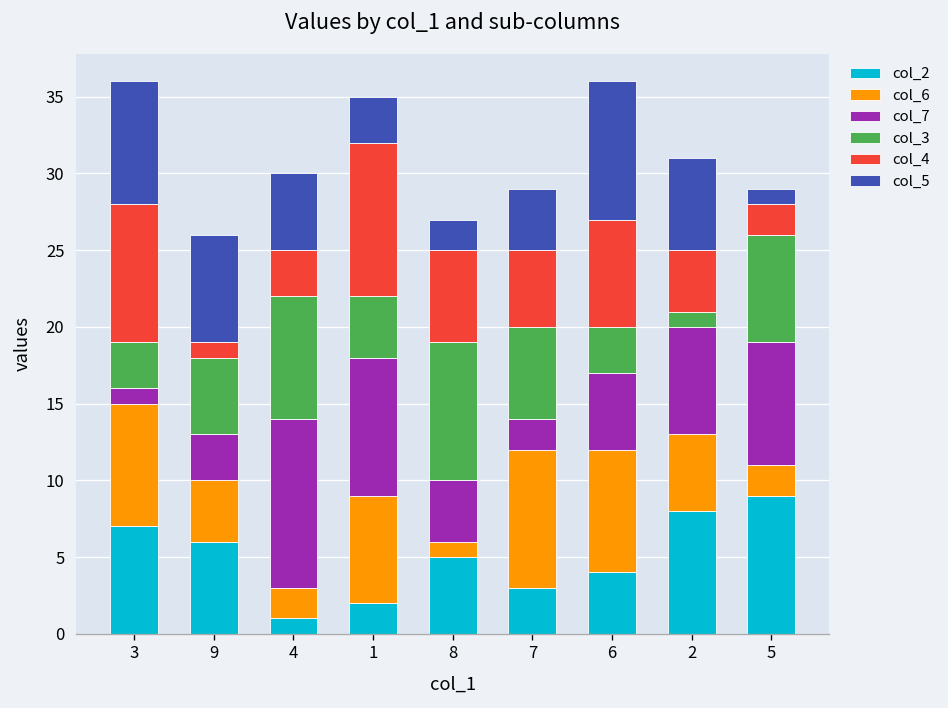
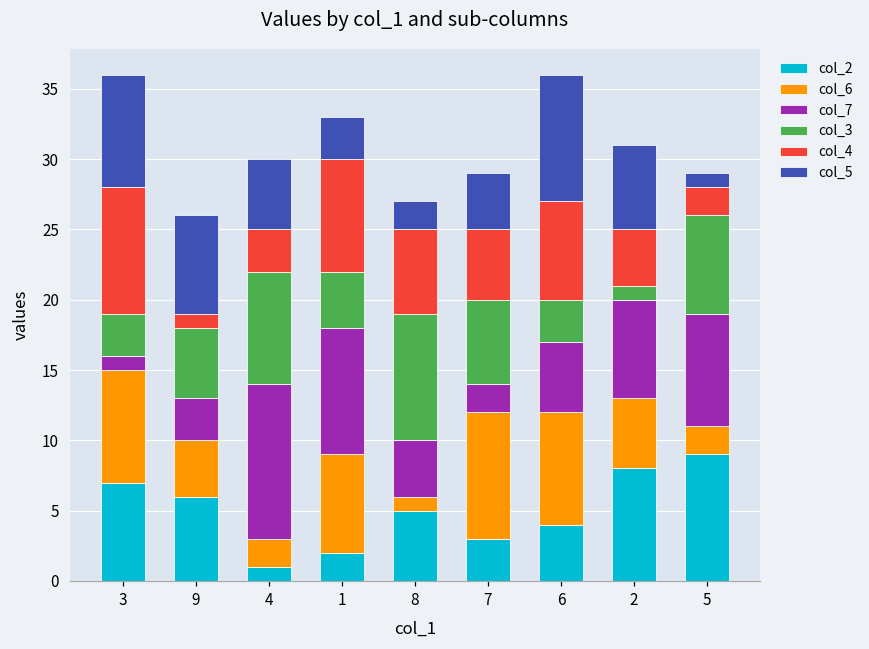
  {
    "col_2": {
      "3": 7,
      "9": 6,
      "4": 1,
      "1": 2,
      "8": 5,
      "7": 3,
      "6": 4,
      "2": 8,
      "5": 9
    },
    "col_6": {
      "3": 8,
      "9": 4,
      "4": 2,
      "1": 7,
      "8": 1,
      "7": 9,
      "6": 8,
      "2": 5,
      "5": 2
    },
    "col_7": {
      "3": 1,
      "9": 3,
      "4": 11,
      "1": 9,
      "8": 4,
      "7": 2,
      "6": 5,
      "2": 7,
      "5": 8
    },
    "col_3": {
      "3": 3,
      "9": 5,
      "4": 8,
      "1": 4,
      "8": 9,
      "7": 6,
      "6": 3,
      "2": 1,
      "5": 7
    },
    "col_4": {
      "3": 9,
      "9": 1,
      "4": 3,
-     "1": 10,
+     "1": 8,
      "8": 6,
      "7": 5,
      "6": 7,
      "2": 4,
      "5": 2
    },
    "col_5": {
      "3": 8,
      "9": 7,
      "4": 5,
      "1": 3,
      "8": 2,
      "7": 4,
      "6": 9,
      "2": 6,
      "5": 1
    }
  }
